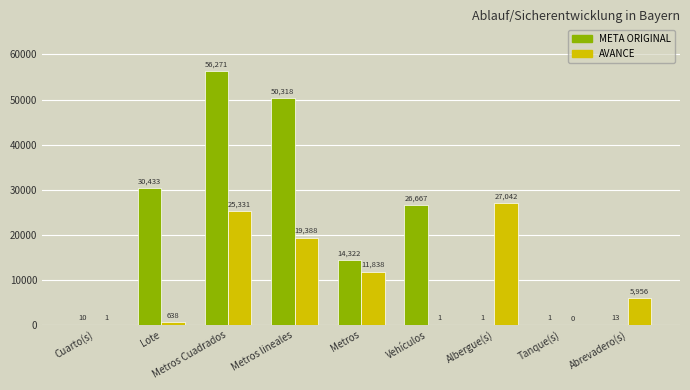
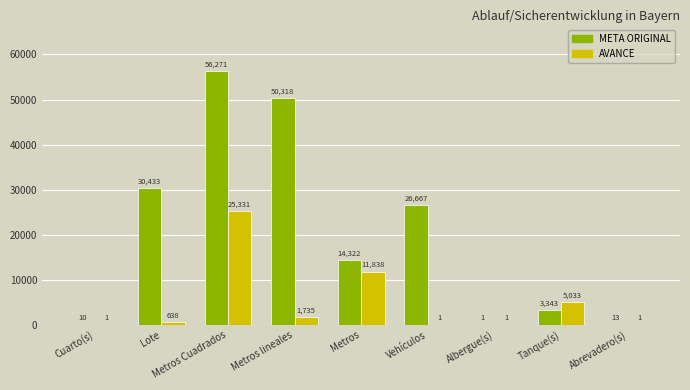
  {
    "META ORIGINAL": {
      "Cuarto(s)": "10",
      "Lote": "30,433",
      "Metros Cuadrados": "56,271",
      "Metros lineales": "50,318",
      "Metros": "14,322",
      "Vehículos": "26,667",
      "Albergue(s)": "1",
-     "Tanque(s)": "1",
+     "Tanque(s)": "3,343",
      "Abrevadero(s)": "13"
    },
    "AVANCE": {
      "Cuarto(s)": "1",
      "Lote": "638",
      "Metros Cuadrados": "25,331",
-     "Metros lineales": "19,388",
+     "Metros lineales": "1,735",
      "Metros": "11,838",
      "Vehículos": "1",
-     "Albergue(s)": "27,042",
-     "Tanque(s)": "0",
-     "Abrevadero(s)": "5,956"
+     "Albergue(s)": "1",
+     "Tanque(s)": "5,033",
+     "Abrevadero(s)": "1"
    }
  }
